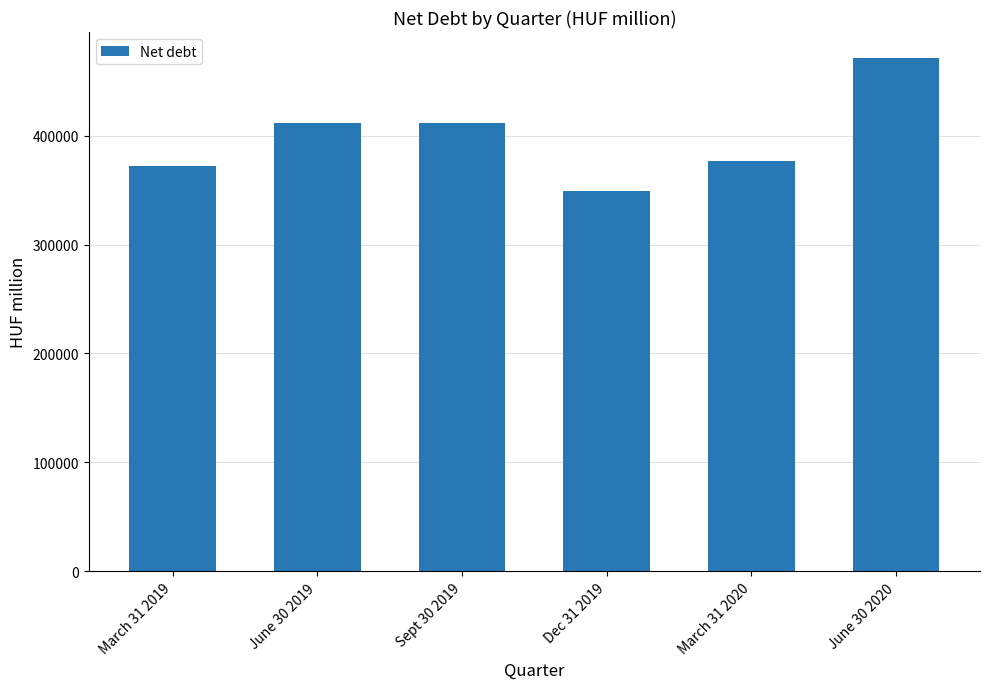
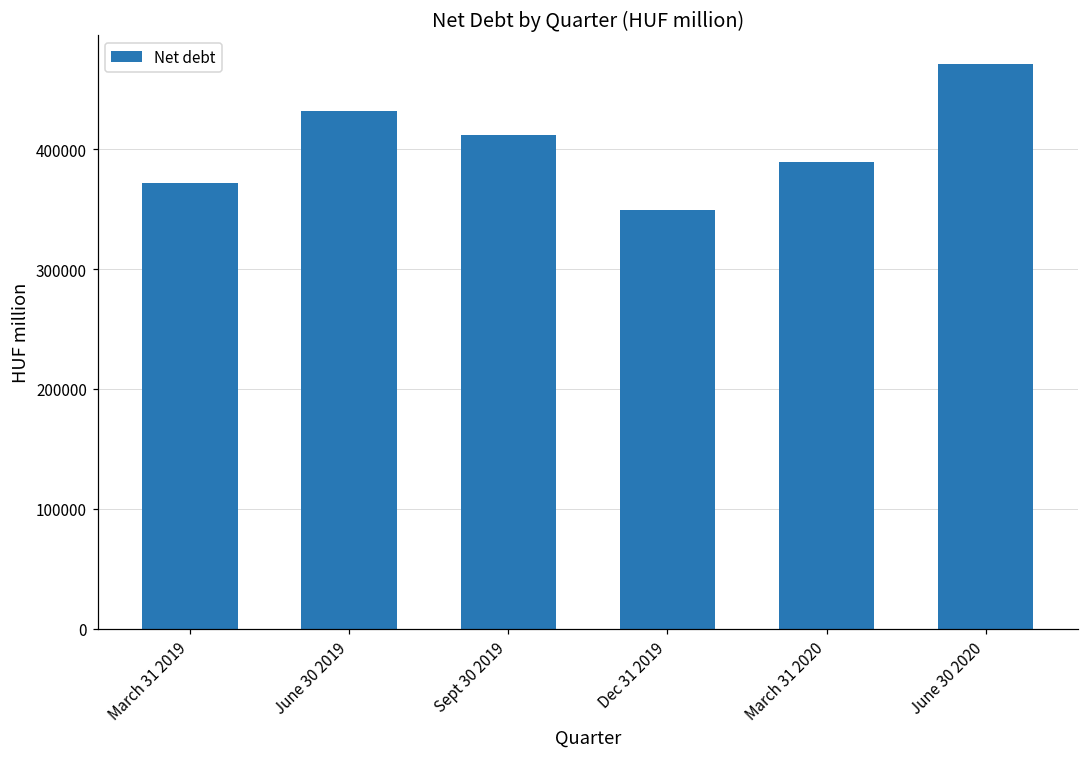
  {
    "March 31 2019": 372000,
-   "June 30 2019": 411000,
+   "June 30 2019": 432000,
    "Sept 30 2019": 412000,
    "Dec 31 2019": 349000,
-   "March 31 2020": 376000,
+   "March 31 2020": 389000,
    "June 30 2020": 472000
  }
